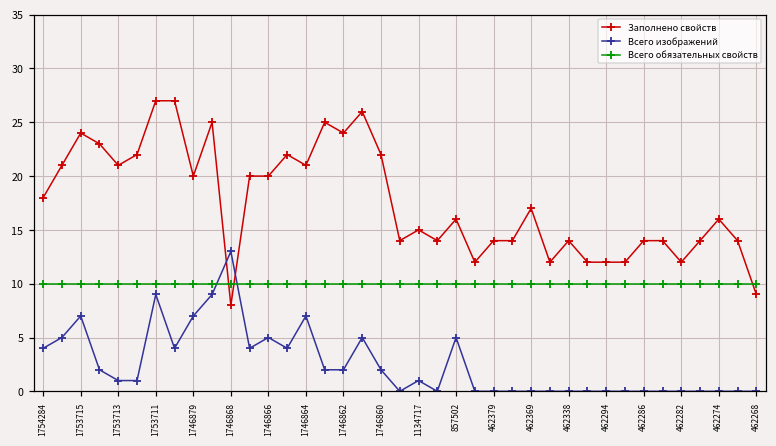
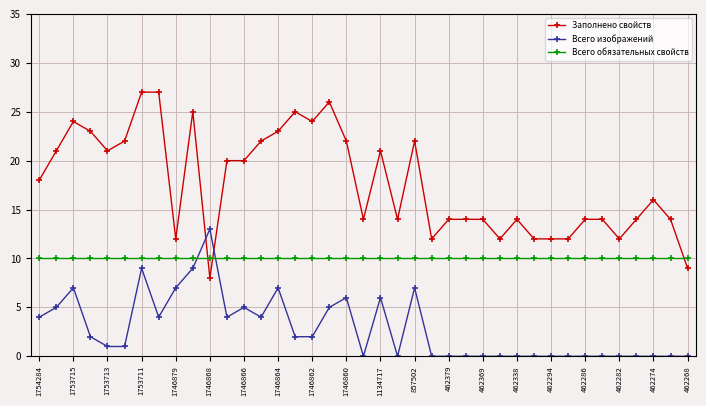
  {
    "Заполнено свойств": {
      "1754284": 18,
      "1753715": 24,
      "1753713": 21,
      "1753711": 27,
-     "1746879": 20,
+     "1746879": 12,
      "1746868": 8,
      "1746866": 20,
-     "1746864": 21,
+     "1746864": 23,
      "1746862": 24,
      "1746860": 22,
-     "1134717": 15,
-     "857502": 16,
+     "1134717": 21,
+     "857502": 22,
      "462379": 14,
-     "462369": 17,
+     "462369": 14,
      "462338": 14,
      "462294": 12,
      "462286": 14,
      "462282": 12,
      "462274": 16,
      "462268": 9
    },
    "Всего изображений": {
      "1754284": 4,
      "1753715": 7,
      "1753713": 1,
      "1753711": 9,
      "1746879": 7,
      "1746868": 13,
      "1746866": 5,
      "1746864": 7,
      "1746862": 2,
-     "1746860": 2,
-     "1134717": 1,
-     "857502": 5,
+     "1746860": 6,
+     "1134717": 6,
+     "857502": 7,
      "462379": 0,
      "462369": 0,
      "462338": 0,
      "462294": 0,
      "462286": 0,
      "462282": 0,
      "462274": 0,
      "462268": 0
    },
    "Всего обязательных свойств": {
      "1754284": 10,
      "1753715": 10,
      "1753713": 10,
      "1753711": 10,
      "1746879": 10,
      "1746868": 10,
      "1746866": 10,
      "1746864": 10,
      "1746862": 10,
      "1746860": 10,
      "1134717": 10,
      "857502": 10,
      "462379": 10,
      "462369": 10,
      "462338": 10,
      "462294": 10,
      "462286": 10,
      "462282": 10,
      "462274": 10,
      "462268": 10
    }
  }
